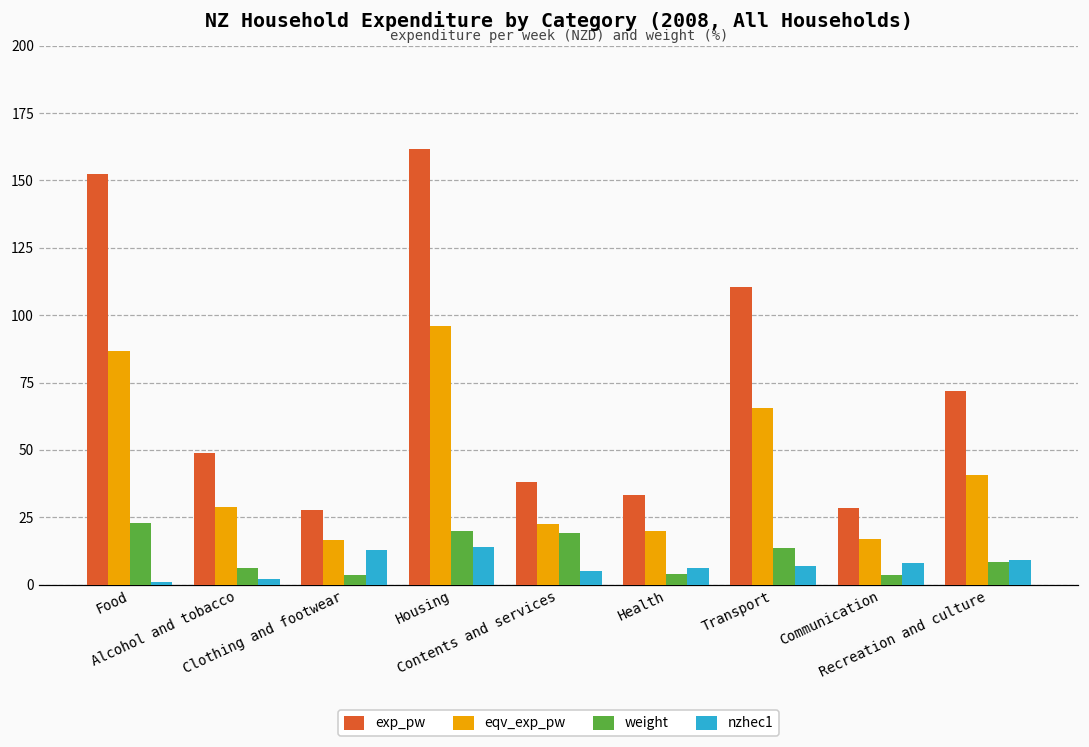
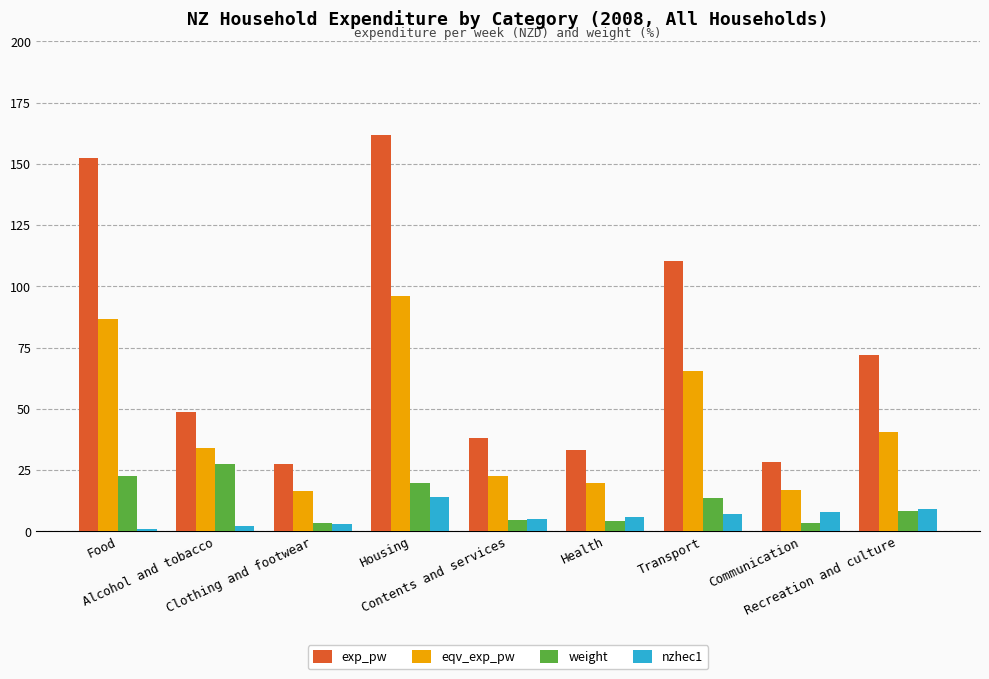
  {
    "exp_pw": {
      "Food": 152,
      "Alcohol and tobacco": 49,
      "Clothing and footwear": 28,
      "Housing": 162,
      "Contents and services": 38,
      "Health": 33,
      "Transport": 111,
      "Communication": 28,
      "Recreation and culture": 72
    },
    "eqv_exp_pw": {
      "Food": 87,
-     "Alcohol and tobacco": 29,
+     "Alcohol and tobacco": 34,
      "Clothing and footwear": 16,
      "Housing": 96,
      "Contents and services": 23,
      "Health": 20,
      "Transport": 66,
      "Communication": 17,
      "Recreation and culture": 40
    },
    "weight": {
      "Food": 23,
-     "Alcohol and tobacco": 6,
+     "Alcohol and tobacco": 28,
      "Clothing and footwear": 3,
      "Housing": 20,
-     "Contents and services": 19,
+     "Contents and services": 5,
      "Health": 4,
      "Transport": 14,
      "Communication": 4,
      "Recreation and culture": 8
    },
    "nzhec1": {
      "Alcohol and tobacco": 2,
-     "Clothing and footwear": 13,
+     "Clothing and footwear": 3,
      "Housing": 14,
      "Contents and services": 5,
      "Health": 6,
      "Transport": 7,
      "Communication": 8,
      "Recreation and culture": 9
    }
  }
